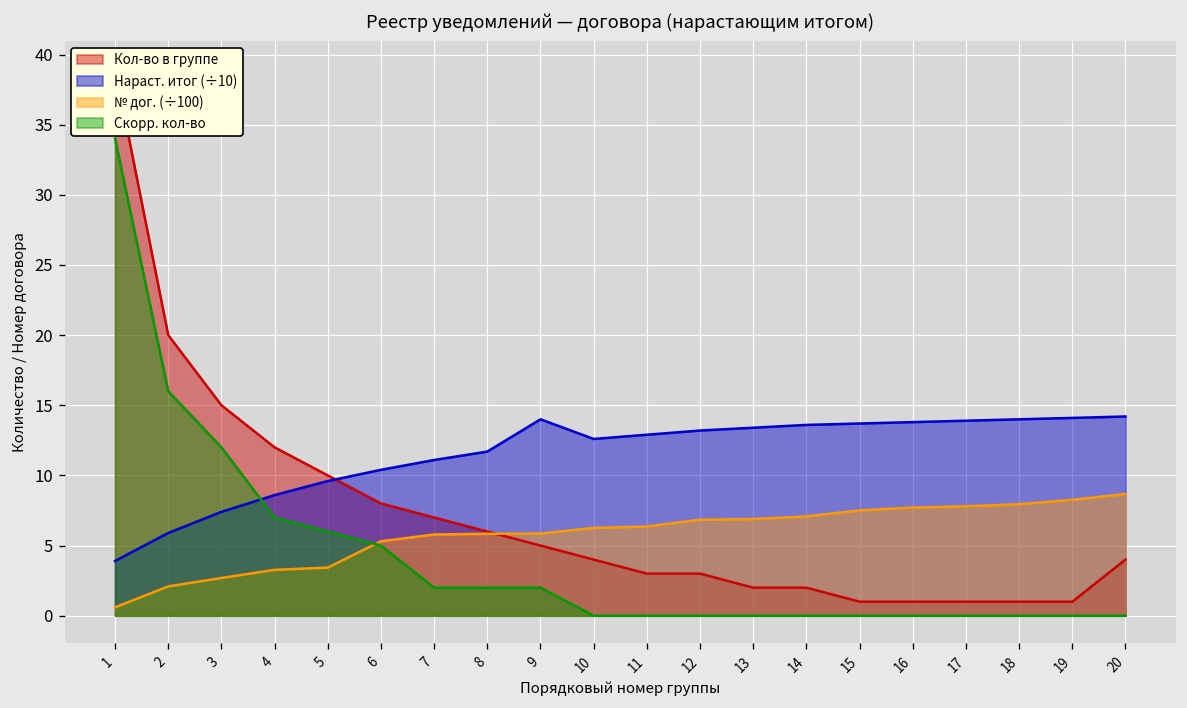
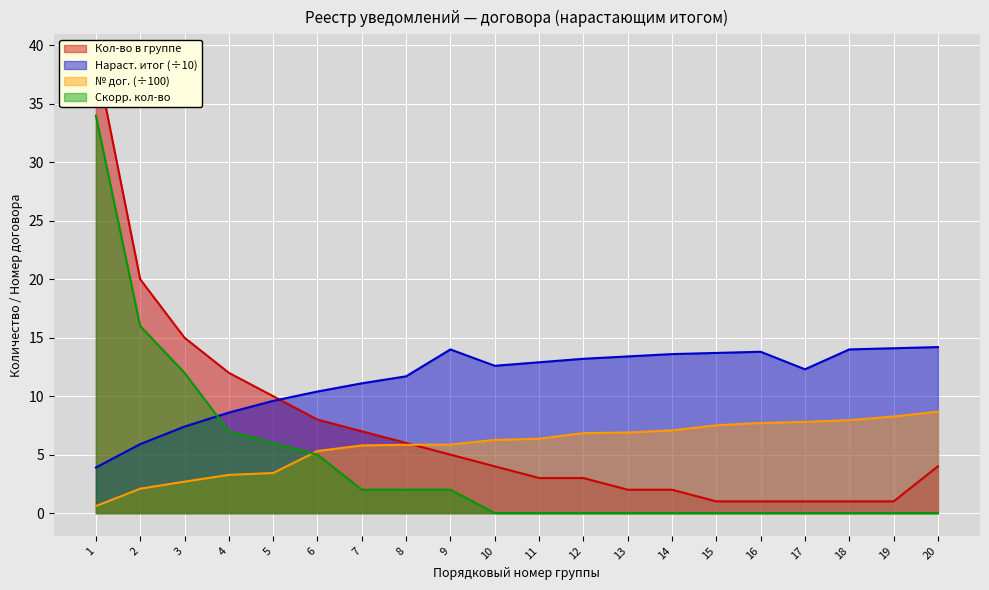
  {
    "Кол-во в группе": {
      "2": 20.0,
      "3": 15.0,
      "4": 12.0,
      "5": 10.0,
      "6": 8.0,
      "7": 7.0,
      "9": 5.0,
      "10": 4.0,
      "11": 3.0,
      "12": 3.0,
      "13": 2.0,
      "14": 2.0,
      "15": 1.0,
      "16": 1.0,
      "17": 1.0,
      "18": 1.0,
      "19": 1.0,
      "20": 4.0
    },
    "Нараст. итог (÷10)": {
      "1": 3.9,
      "2": 5.9,
      "3": 7.4,
      "4": 8.6,
      "5": 9.6,
      "6": 10.4,
      "7": 11.1,
      "8": 11.7,
      "9": 14.0,
      "10": 12.6,
      "11": 12.9,
      "12": 13.2,
      "13": 13.4,
      "14": 13.6,
      "15": 13.7,
      "16": 13.8,
-     "17": 13.9,
+     "17": 12.3,
      "18": 14.0,
      "19": 14.1,
      "20": 14.2
    },
    "№ дог. (÷100)": {
      "1": 0.6,
      "2": 2.1,
      "3": 2.7,
      "4": 3.3,
      "5": 3.4,
      "6": 5.3,
      "7": 5.8,
      "9": 5.9,
      "10": 6.3,
      "11": 6.4,
      "12": 6.8,
      "13": 6.9,
      "14": 7.1,
      "15": 7.5,
      "16": 7.7,
      "17": 7.8,
      "18": 8.0,
      "19": 8.3,
      "20": 8.7
    },
    "Скорр. кол-во": {
      "1": 34.0,
      "2": 16.0,
      "3": 12.0,
      "4": 7.0,
      "5": 6.0,
      "6": 5.0,
      "7": 2.0,
      "8": 2.0,
      "9": 2.0,
      "10": 0.0,
      "11": 0.0,
      "12": 0.0,
      "13": 0.0,
      "14": 0.0,
      "15": 0.0,
      "16": 0.0,
      "17": 0.0,
      "18": 0.0,
      "19": 0.0,
      "20": 0.0
    }
  }
